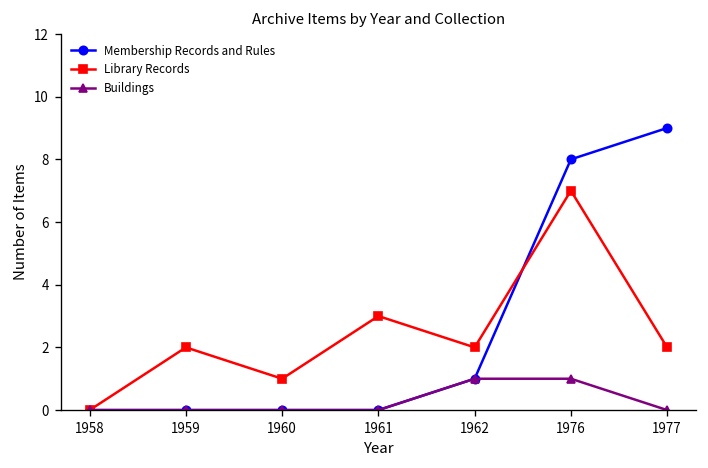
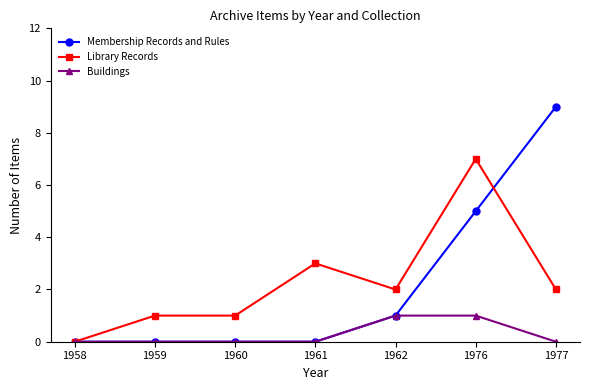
  {
    "Membership Records and Rules": {
-     "1976": 8,
+     "1976": 5,
      "1977": 9
    },
    "Library Records": {
-     "1959": 2,
+     "1959": 1,
      "1960": 1,
      "1961": 3,
      "1962": 2,
      "1976": 7,
      "1977": 2
    },
    "Buildings": {
      "1976": 1,
      "1977": 0
    }
  }
